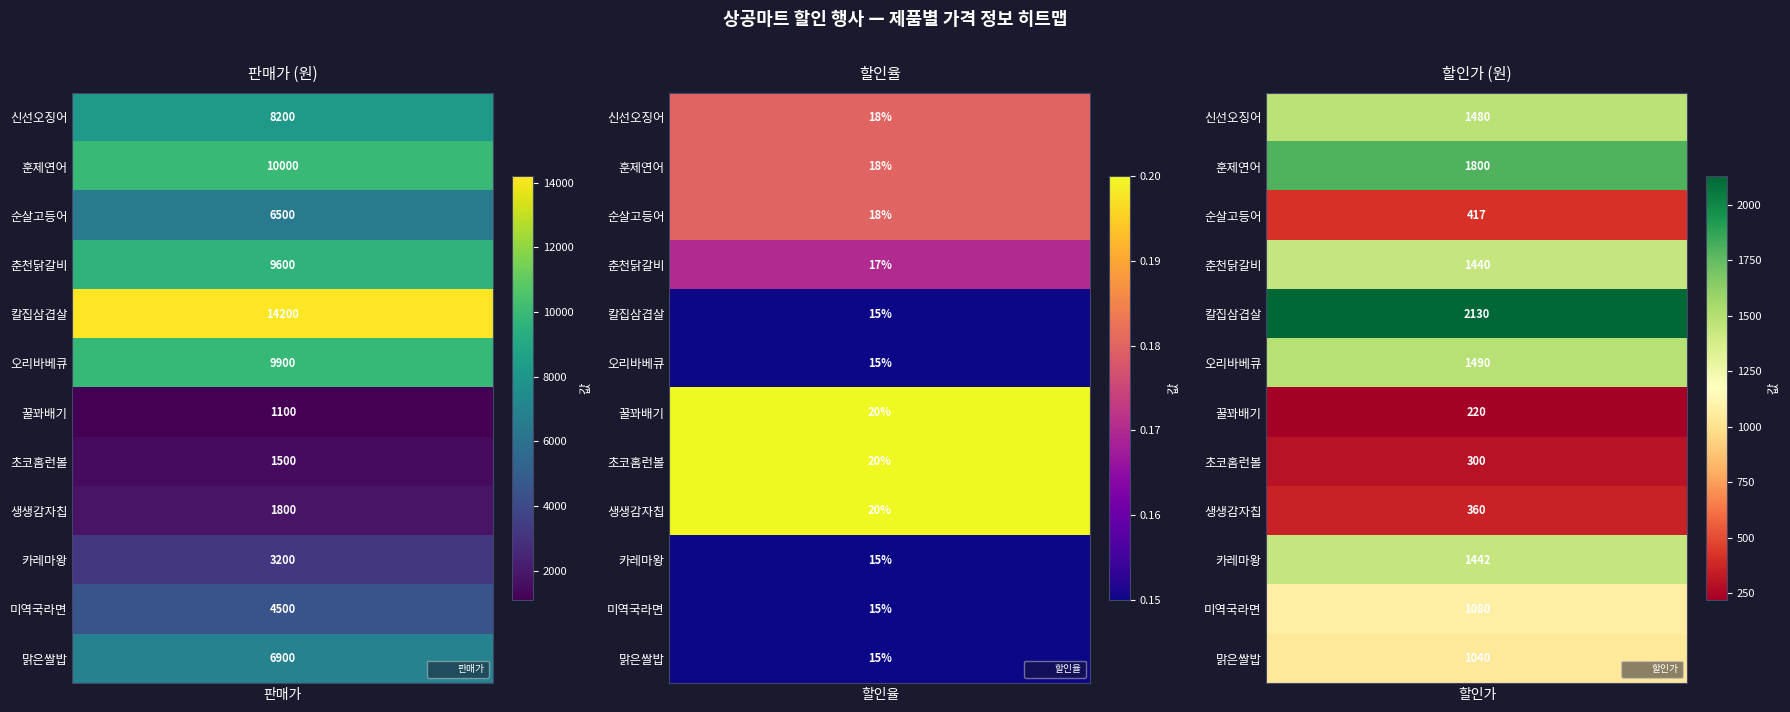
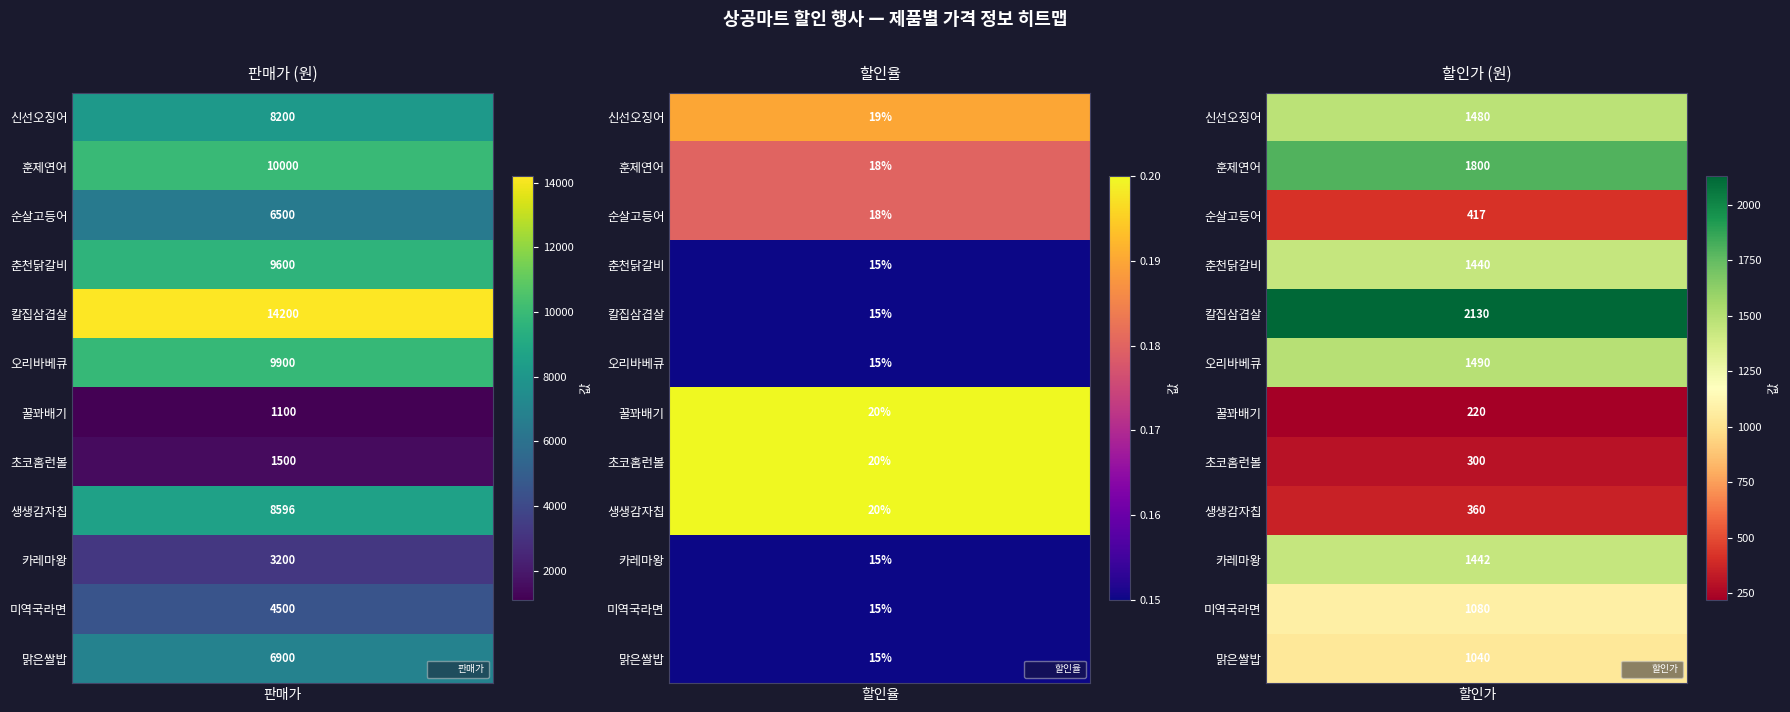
  {
    "판매가 (원)": {
      "신선오징어": {
        "판매가": "8200"
      },
      "훈제연어": {
        "판매가": "10000"
      },
      "순살고등어": {
        "판매가": "6500"
      },
      "춘천닭갈비": {
        "판매가": "9600"
      },
      "칼집삼겹살": {
        "판매가": "14200"
      },
      "오리바베큐": {
        "판매가": "9900"
      },
      "꿀꽈배기": {
        "판매가": "1100"
      },
      "초코홈런볼": {
        "판매가": "1500"
      },
      "생생감자칩": {
-       "판매가": "1800"
+       "판매가": "8596"
      },
      "카레마왕": {
        "판매가": "3200"
      },
      "미역국라면": {
        "판매가": "4500"
      },
      "맑은쌀밥": {
        "판매가": "6900"
      }
    },
    "할인율": {
      "신선오징어": {
-       "할인율": "18%"
+       "할인율": "19%"
      },
      "훈제연어": {
        "할인율": "18%"
      },
      "순살고등어": {
        "할인율": "18%"
      },
      "춘천닭갈비": {
-       "할인율": "17%"
+       "할인율": "15%"
      },
      "칼집삼겹살": {
        "할인율": "15%"
      },
      "오리바베큐": {
        "할인율": "15%"
      },
      "꿀꽈배기": {
        "할인율": "20%"
      },
      "초코홈런볼": {
        "할인율": "20%"
      },
      "생생감자칩": {
        "할인율": "20%"
      },
      "카레마왕": {
        "할인율": "15%"
      },
      "미역국라면": {
        "할인율": "15%"
      },
      "맑은쌀밥": {
        "할인율": "15%"
      }
    },
    "할인가 (원)": {
      "신선오징어": {
        "할인가": "1480"
      },
      "훈제연어": {
        "할인가": "1800"
      },
      "순살고등어": {
        "할인가": "417"
      },
      "춘천닭갈비": {
        "할인가": "1440"
      },
      "칼집삼겹살": {
        "할인가": "2130"
      },
      "오리바베큐": {
        "할인가": "1490"
      },
      "꿀꽈배기": {
        "할인가": "220"
      },
      "초코홈런볼": {
        "할인가": "300"
      },
      "생생감자칩": {
        "할인가": "360"
      },
      "카레마왕": {
        "할인가": "1442"
      },
      "미역국라면": {
        "할인가": "1080"
      },
      "맑은쌀밥": {
        "할인가": "1040"
      }
    }
  }
